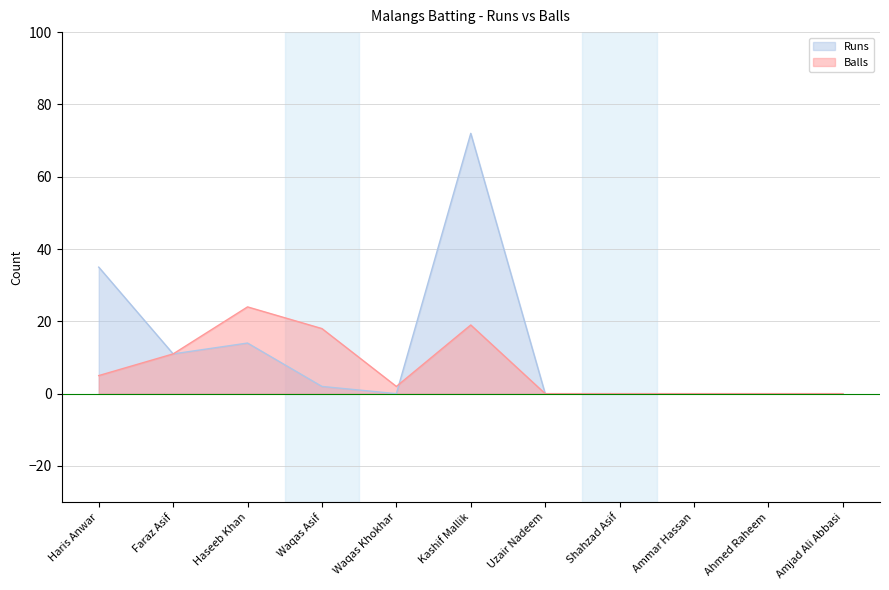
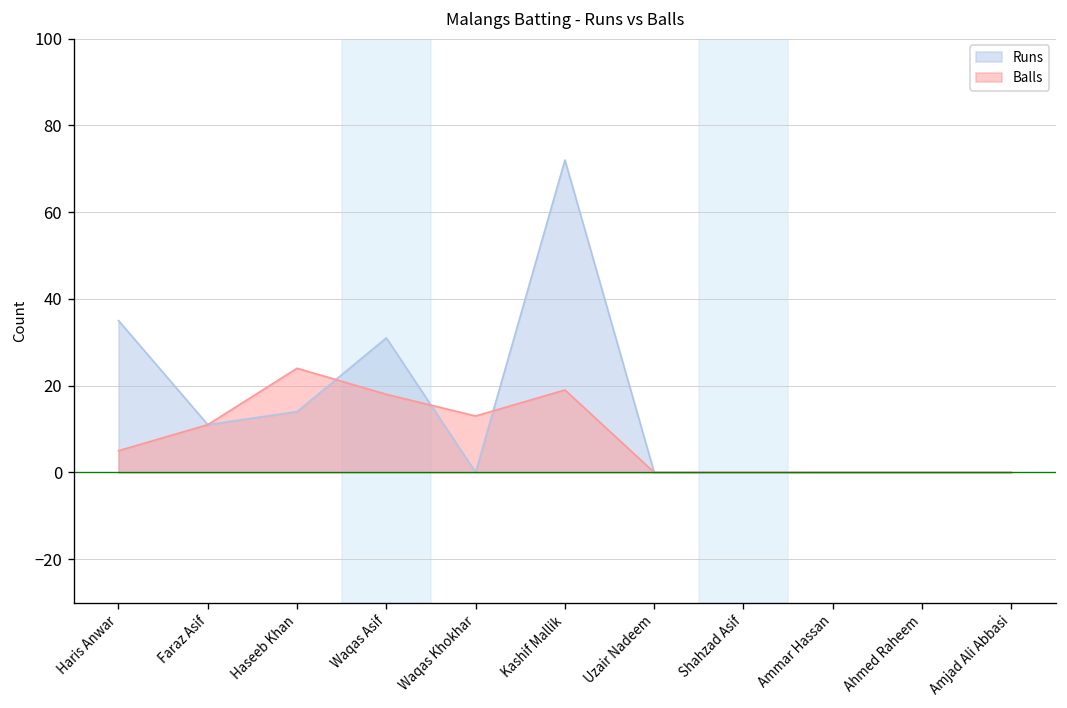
  {
    "Runs": {
      "Haris Anwar": 35,
      "Haseeb Khan": 14,
-     "Waqas Asif": 2,
+     "Waqas Asif": 31,
      "Waqas Khokhar": 0,
      "Kashif Mallik": 72
    },
    "Balls": {
      "Haris Anwar": 5,
      "Haseeb Khan": 24,
      "Waqas Asif": 18,
-     "Waqas Khokhar": 2,
+     "Waqas Khokhar": 13,
      "Kashif Mallik": 19
    }
  }
